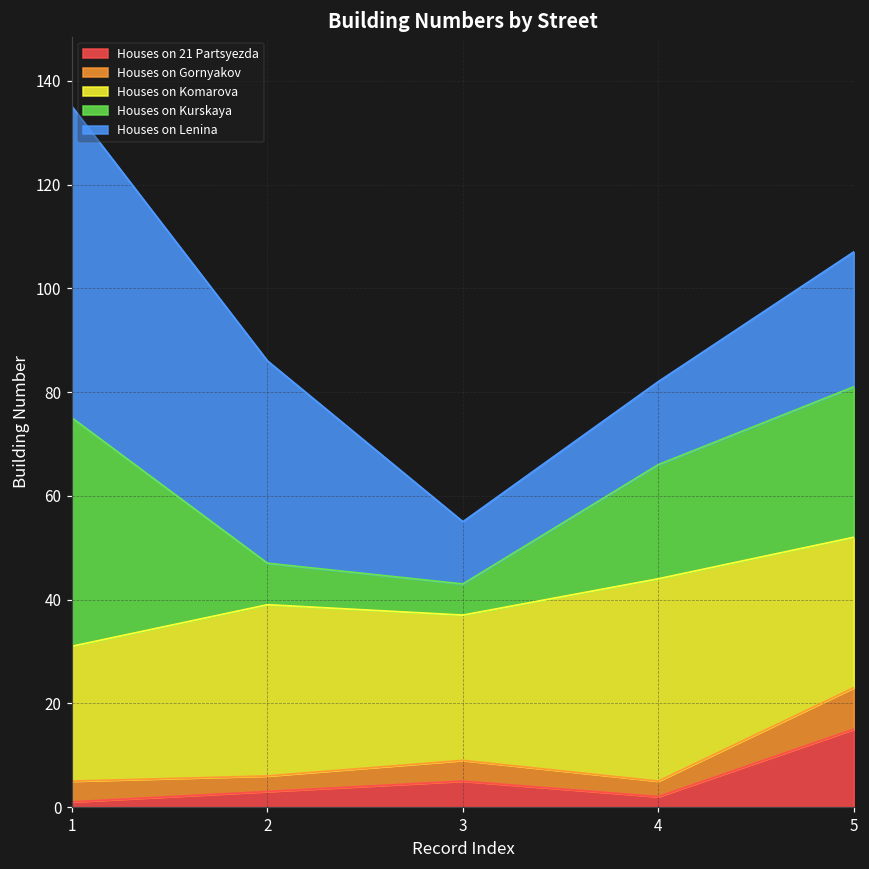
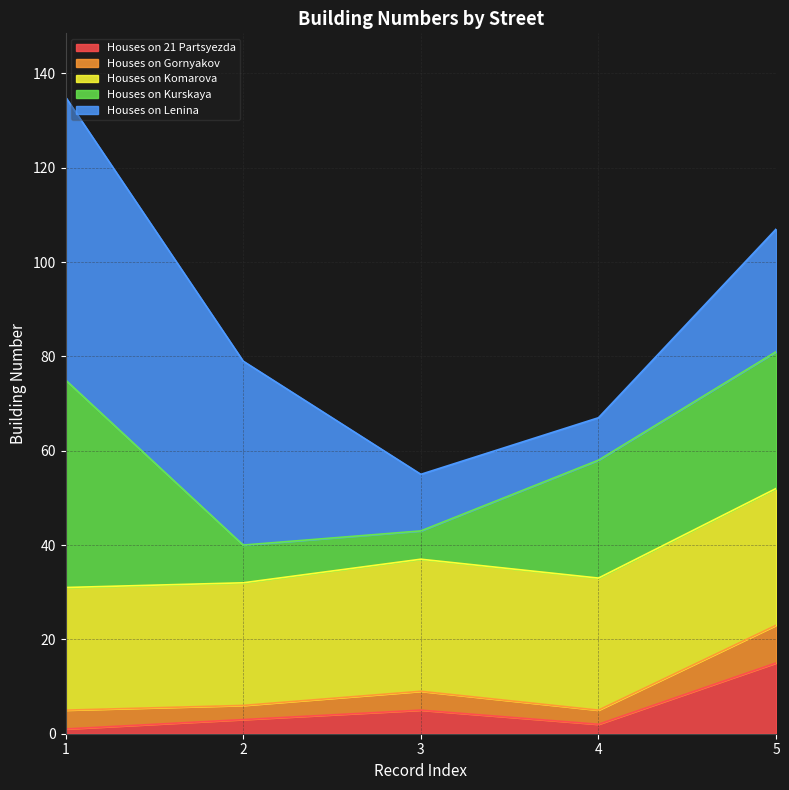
  {
    "Houses on 21 Partsyezda": {
      "1": 1,
      "2": 3,
      "3": 5,
      "4": 2,
      "5": 15
    },
    "Houses on Gornyakov": {
      "1": 4,
      "2": 3,
      "3": 4,
      "4": 3,
      "5": 8
    },
    "Houses on Komarova": {
      "1": 26,
-     "2": 33,
+     "2": 26,
      "3": 28,
-     "4": 39,
+     "4": 28,
      "5": 29
    },
    "Houses on Kurskaya": {
      "1": 44,
      "2": 8,
      "3": 6,
-     "4": 22,
+     "4": 25,
      "5": 29
    },
    "Houses on Lenina": {
      "1": 60,
      "2": 39,
      "3": 12,
-     "4": 16,
+     "4": 9,
      "5": 26
    }
  }
